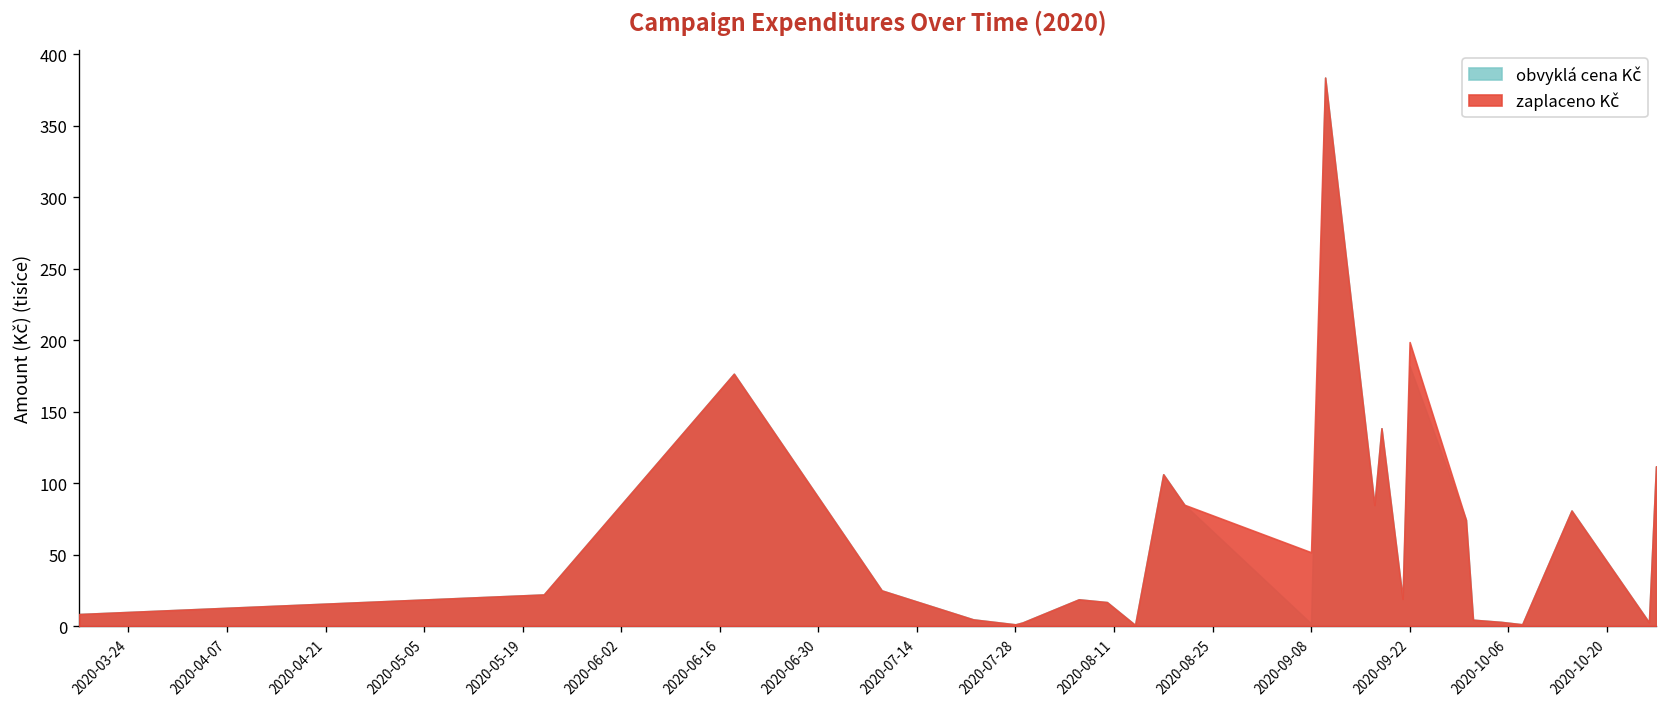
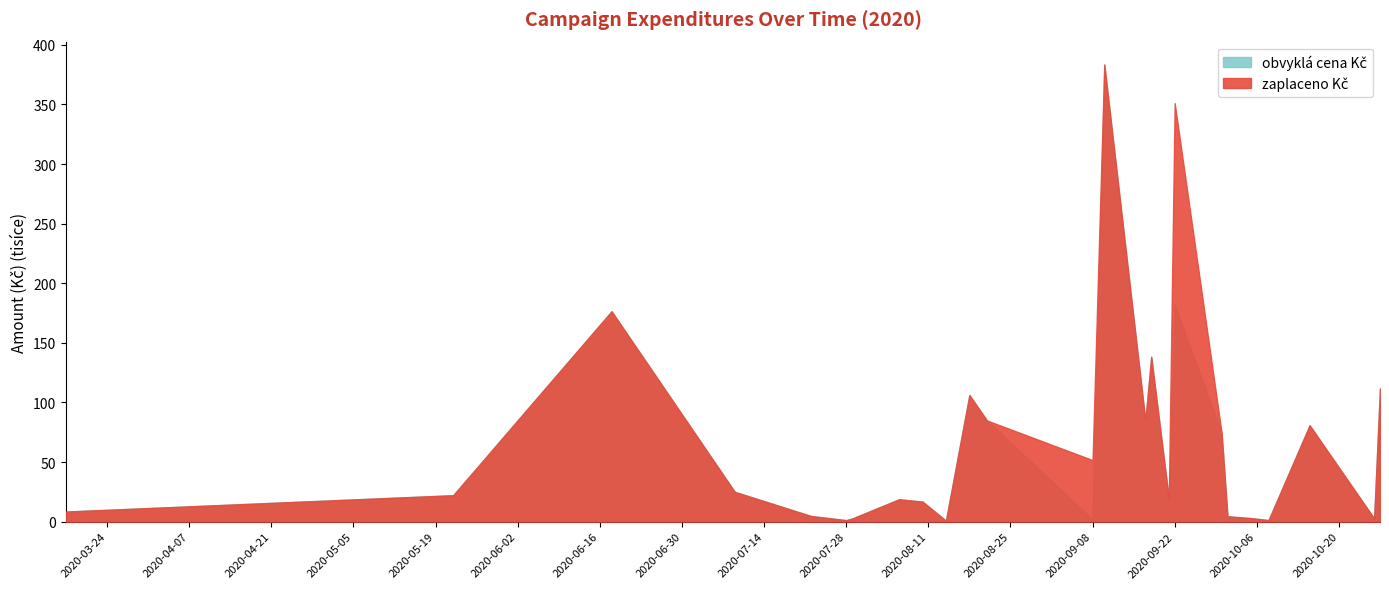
  {
    "obvyklá cena Kč": {
      "2020-09-22": 182
    },
    "zaplaceno Kč": {
      "2020-09-08": 52,
-     "2020-09-22": 199
+     "2020-09-22": 351
    }
  }
